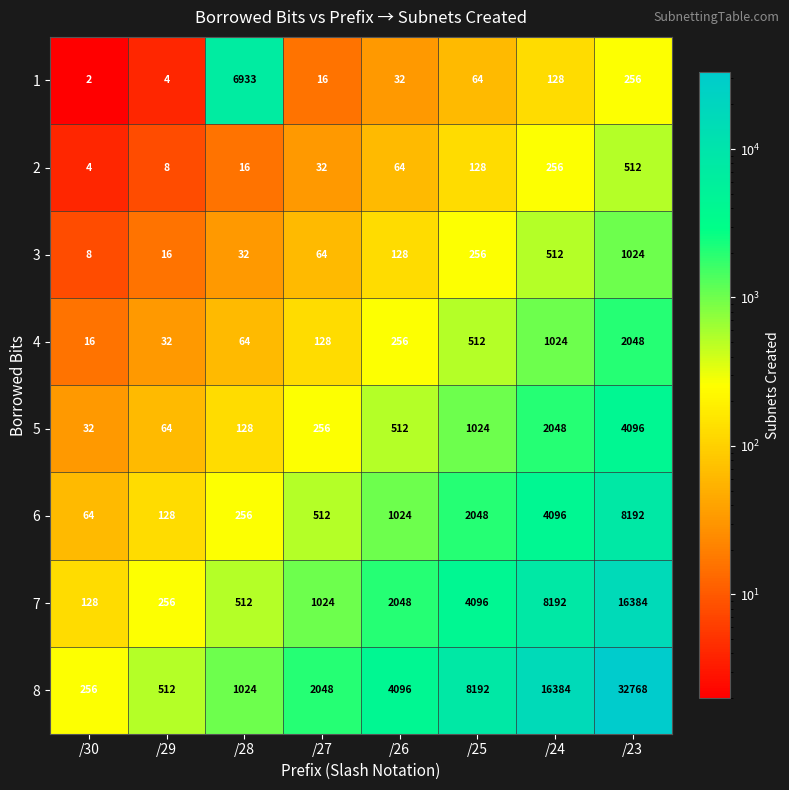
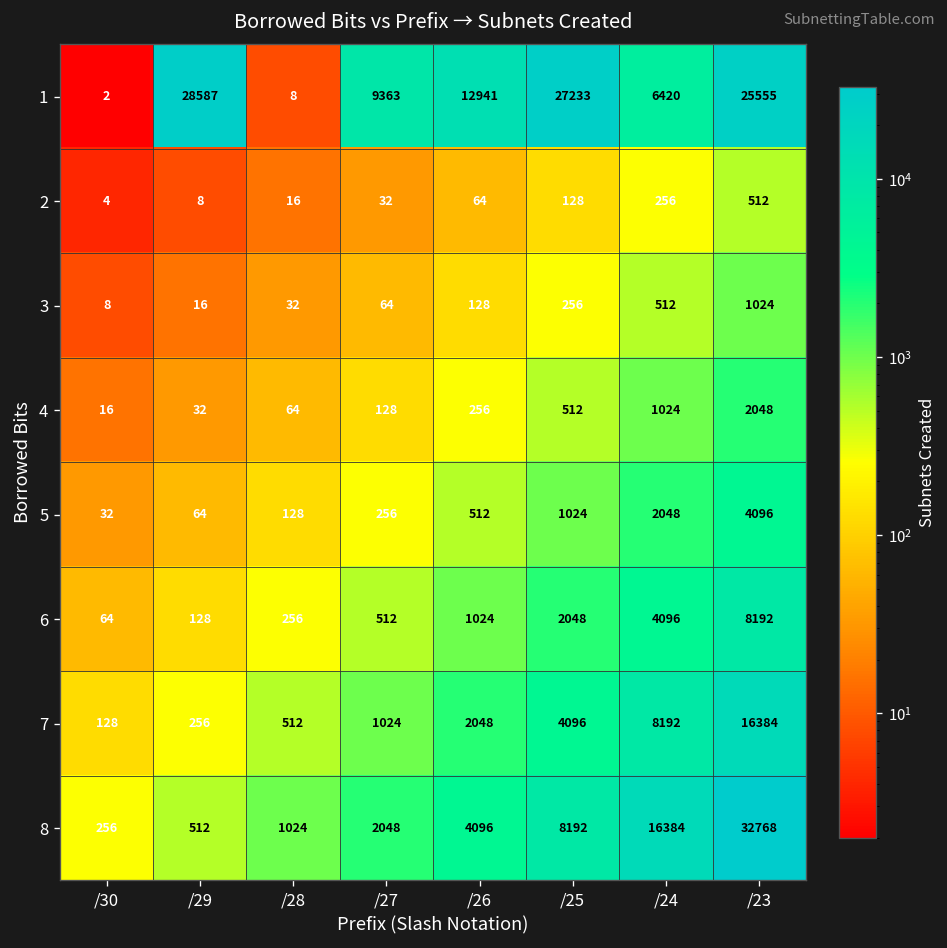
  {
    "1": {
      "/30": 2,
-     "/29": 4,
-     "/28": 6933,
-     "/27": 16,
-     "/26": 32,
-     "/25": 64,
-     "/24": 128,
-     "/23": 256
+     "/29": 28587,
+     "/28": 8,
+     "/27": 9363,
+     "/26": 12941,
+     "/25": 27233,
+     "/24": 6420,
+     "/23": 25555
    },
    "2": {
      "/30": 4,
      "/29": 8,
      "/28": 16,
      "/27": 32,
      "/26": 64,
      "/25": 128,
      "/24": 256,
      "/23": 512
    },
    "3": {
      "/30": 8,
      "/29": 16,
      "/28": 32,
      "/27": 64,
      "/26": 128,
      "/25": 256,
      "/24": 512,
      "/23": 1024
    },
    "4": {
      "/30": 16,
      "/29": 32,
      "/28": 64,
      "/27": 128,
      "/26": 256,
      "/25": 512,
      "/24": 1024,
      "/23": 2048
    },
    "5": {
      "/30": 32,
      "/29": 64,
      "/28": 128,
      "/27": 256,
      "/26": 512,
      "/25": 1024,
      "/24": 2048,
      "/23": 4096
    },
    "6": {
      "/30": 64,
      "/29": 128,
      "/28": 256,
      "/27": 512,
      "/26": 1024,
      "/25": 2048,
      "/24": 4096,
      "/23": 8192
    },
    "7": {
      "/30": 128,
      "/29": 256,
      "/28": 512,
      "/27": 1024,
      "/26": 2048,
      "/25": 4096,
      "/24": 8192,
      "/23": 16384
    },
    "8": {
      "/30": 256,
      "/29": 512,
      "/28": 1024,
      "/27": 2048,
      "/26": 4096,
      "/25": 8192,
      "/24": 16384,
      "/23": 32768
    }
  }
